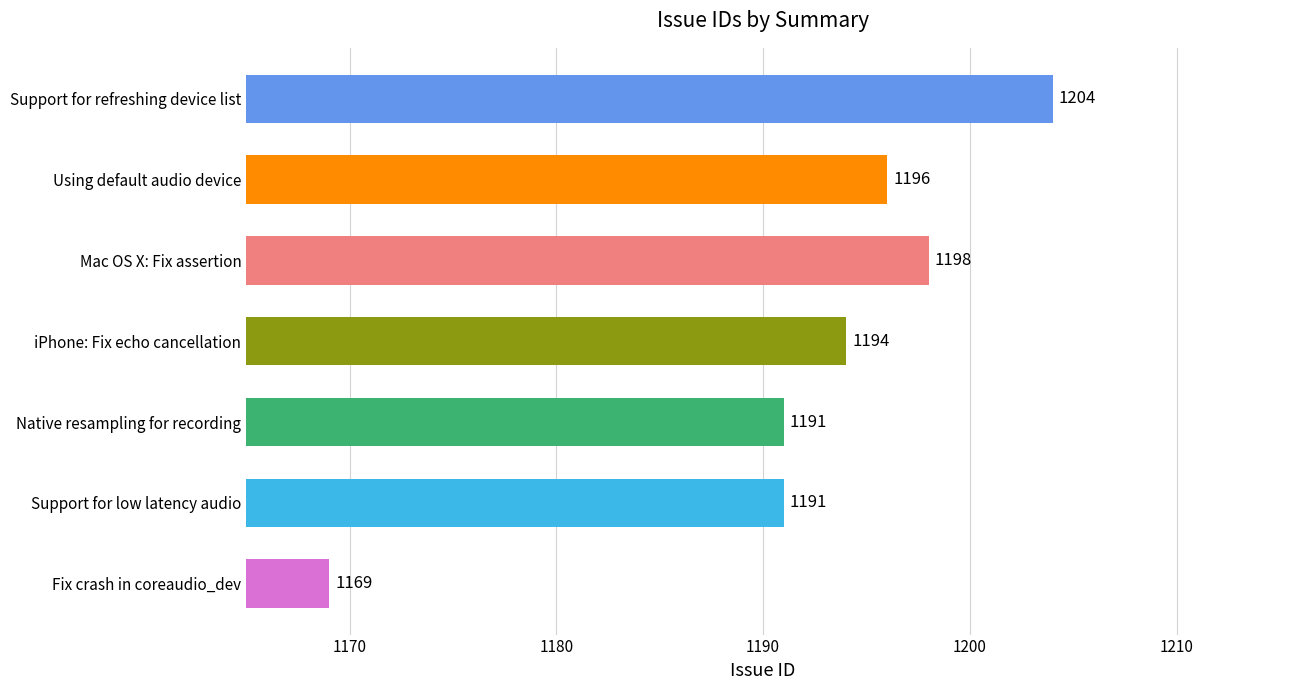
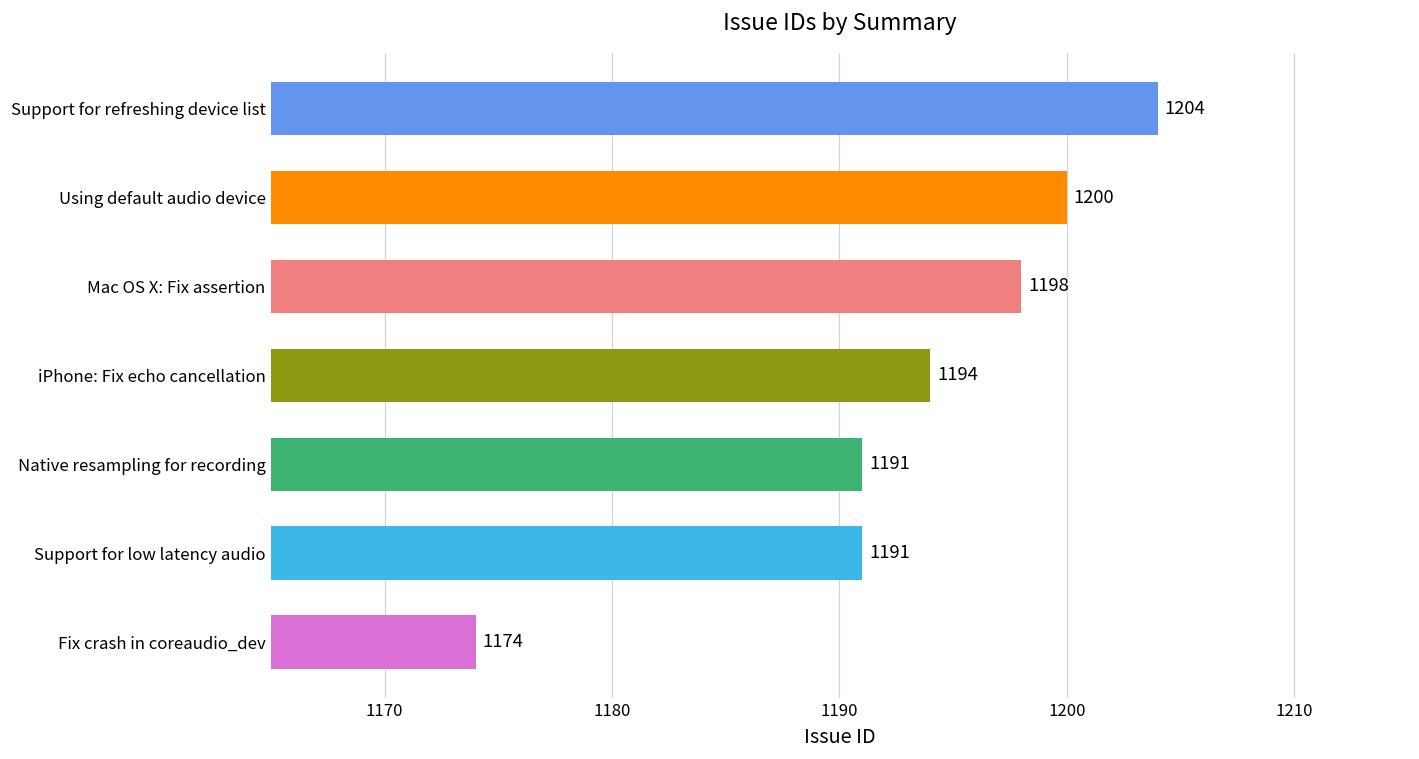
  {
    "Support for refreshing device list": 1204,
-   "Using default audio device": 1196,
+   "Using default audio device": 1200,
    "Mac OS X: Fix assertion": 1198,
    "iPhone: Fix echo cancellation": 1194,
    "Native resampling for recording": 1191,
    "Support for low latency audio": 1191,
-   "Fix crash in coreaudio_dev": 1169
+   "Fix crash in coreaudio_dev": 1174
  }
